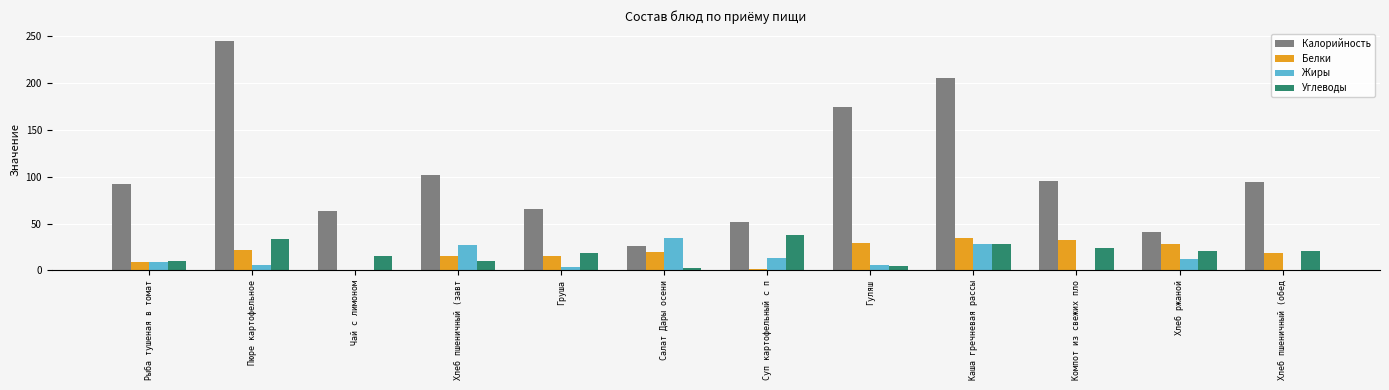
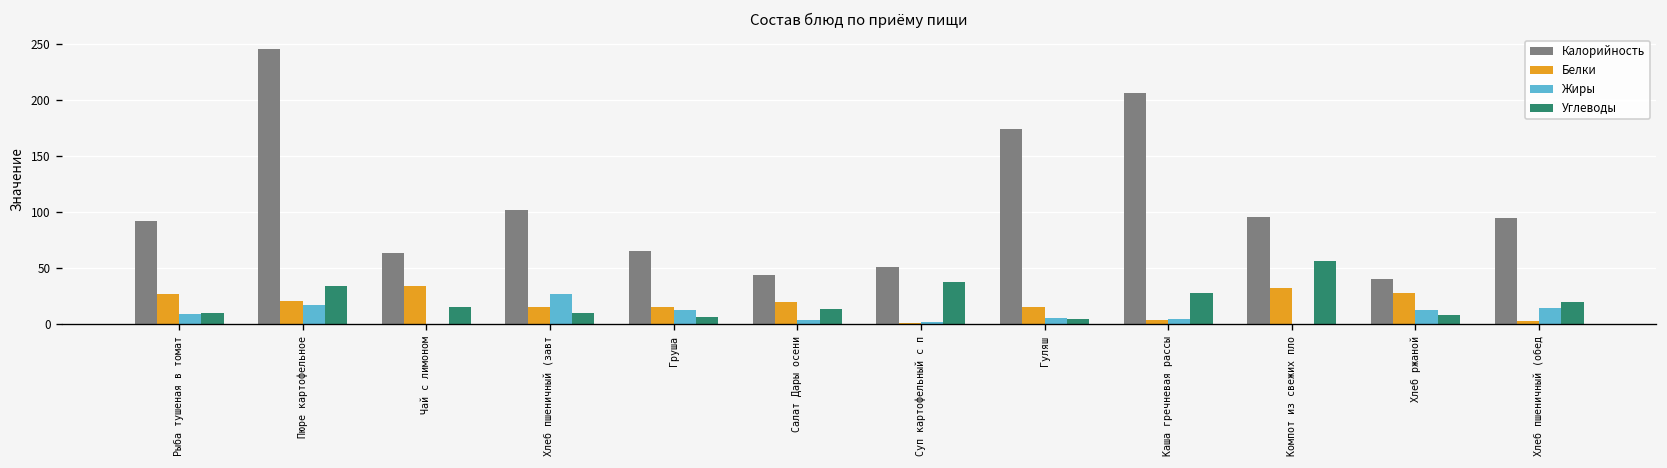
  {
    "Калорийность": {
      "Рыба тушеная в томат": 90,
      "Пюре картофельное": 250,
      "Чай с лимоном": 60,
      "Хлеб пшеничный (завт": 100,
      "Груша": 70,
-     "Салат Дары осени": 30,
+     "Салат Дары осени": 40,
      "Суп картофельный с п": 50,
      "Гуляш": 170,
      "Каша гречневая рассы": 210,
      "Компот из свежих пло": 100,
      "Хлеб ржаной": 40,
      "Хлеб пшеничный (обед": 90
    },
    "Белки": {
-     "Рыба тушеная в томат": 10,
+     "Рыба тушеная в томат": 30,
      "Пюре картофельное": 20,
-     "Чай с лимоном": 0,
+     "Чай с лимоном": 30,
      "Хлеб пшеничный (завт": 20,
      "Груша": 20,
      "Салат Дары осени": 20,
-     "Гуляш": 30,
-     "Каша гречневая рассы": 30,
+     "Гуляш": 20,
+     "Каша гречневая рассы": 0,
      "Компот из свежих пло": 30,
      "Хлеб ржаной": 30,
-     "Хлеб пшеничный (обед": 20
+     "Хлеб пшеничный (обед": 0
    },
    "Жиры": {
      "Рыба тушеная в томат": 10,
-     "Пюре картофельное": 10,
+     "Пюре картофельное": 20,
      "Чай с лимоном": 0,
      "Хлеб пшеничный (завт": 30,
-     "Груша": 0,
-     "Салат Дары осени": 30,
-     "Суп картофельный с п": 10,
+     "Груша": 10,
+     "Салат Дары осени": 0,
+     "Суп картофельный с п": 0,
      "Гуляш": 10,
-     "Каша гречневая рассы": 30,
+     "Каша гречневая рассы": 0,
      "Хлеб ржаной": 10,
-     "Хлеб пшеничный (обед": 0
+     "Хлеб пшеничный (обед": 20
    },
    "Углеводы": {
      "Рыба тушеная в томат": 10,
      "Пюре картофельное": 30,
      "Чай с лимоном": 20,
      "Хлеб пшеничный (завт": 10,
-     "Груша": 20,
-     "Салат Дары осени": 0,
+     "Груша": 10,
+     "Салат Дары осени": 10,
      "Суп картофельный с п": 40,
      "Гуляш": 0,
      "Каша гречневая рассы": 30,
-     "Компот из свежих пло": 20,
-     "Хлеб ржаной": 20,
+     "Компот из свежих пло": 60,
+     "Хлеб ржаной": 10,
      "Хлеб пшеничный (обед": 20
    }
  }
